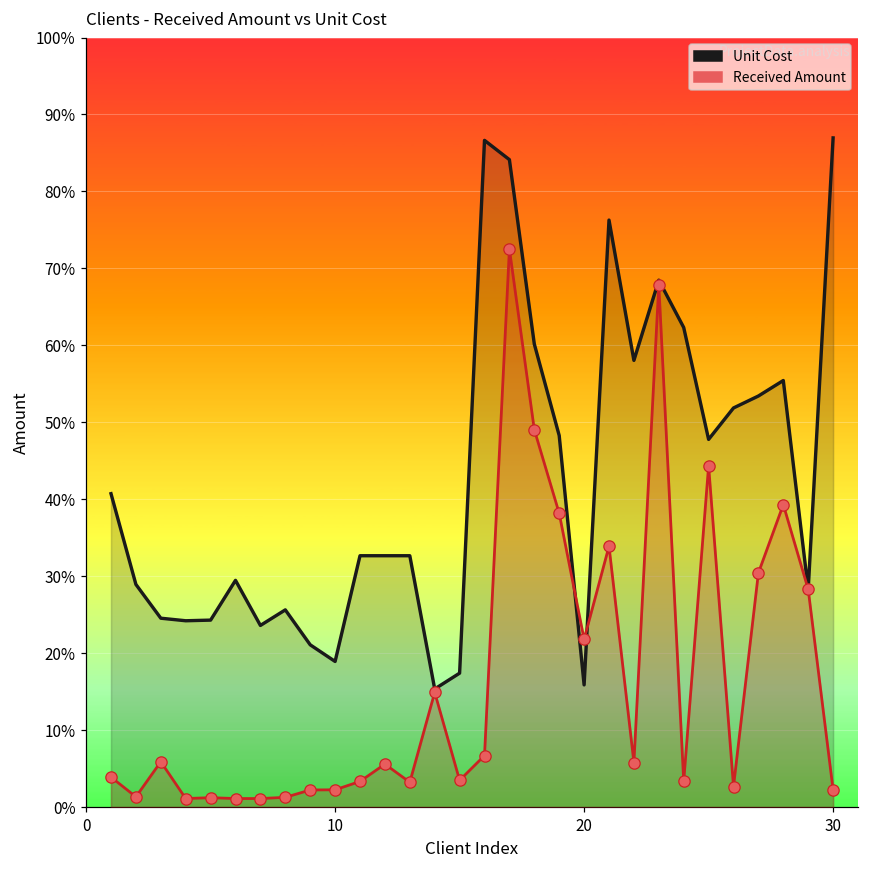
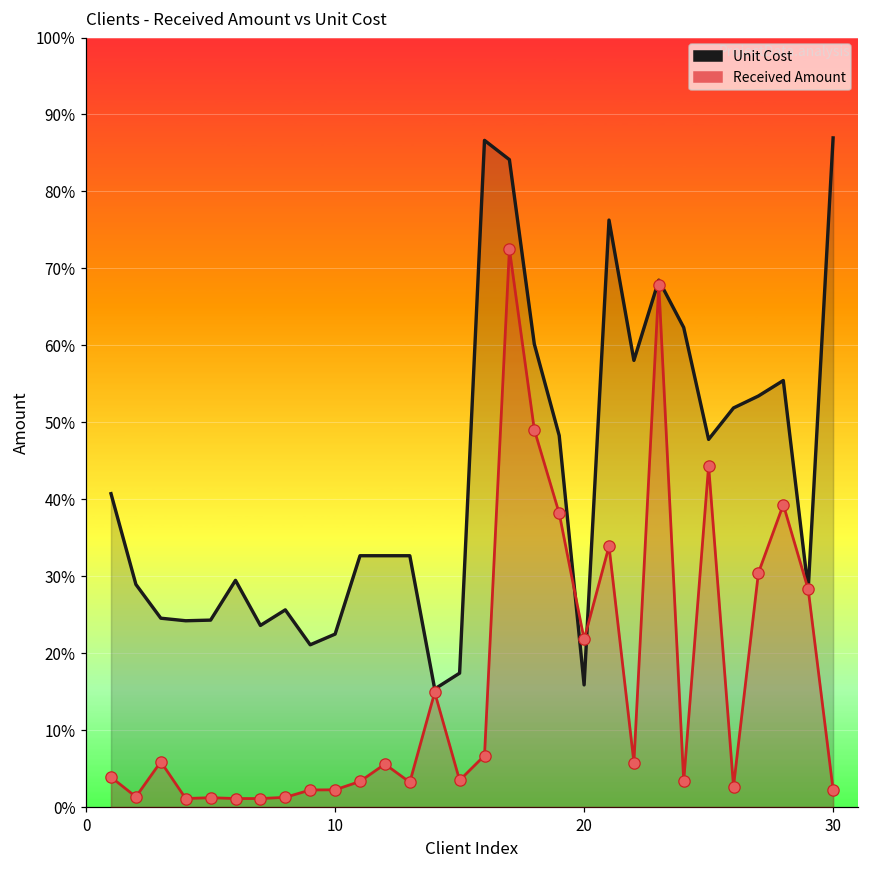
  {
    "Unit Cost": {
-     "10": "19%",
+     "10": "22%",
      "20": "16%",
      "30": "87%"
    }
  }
